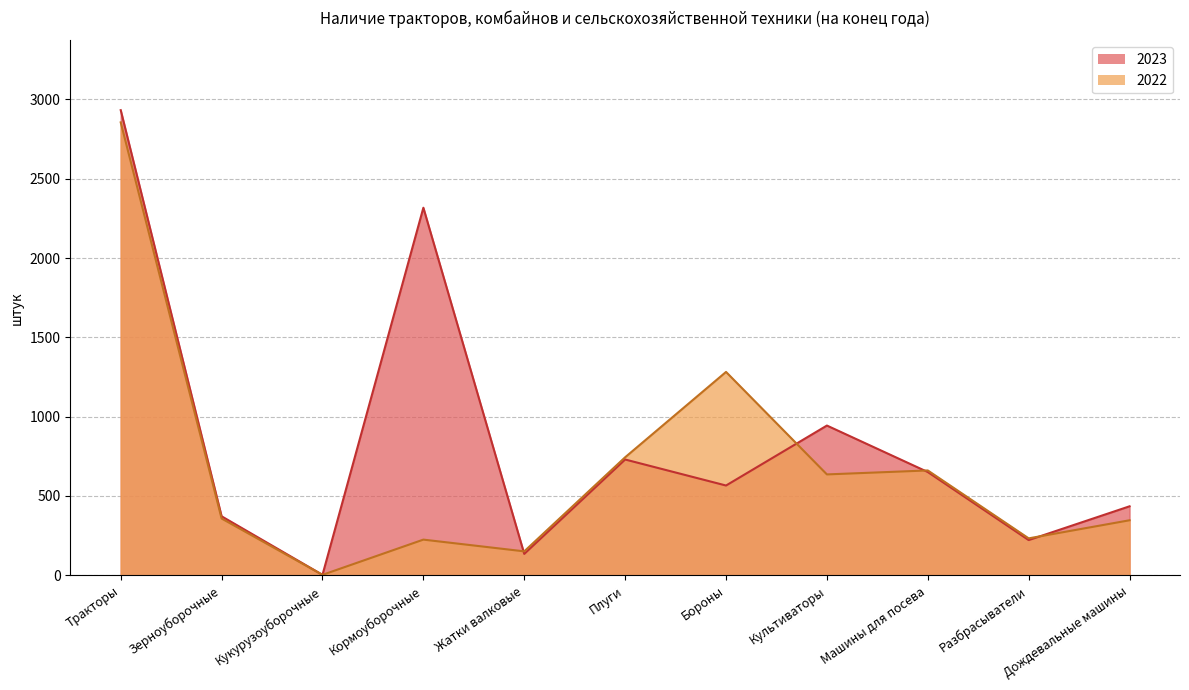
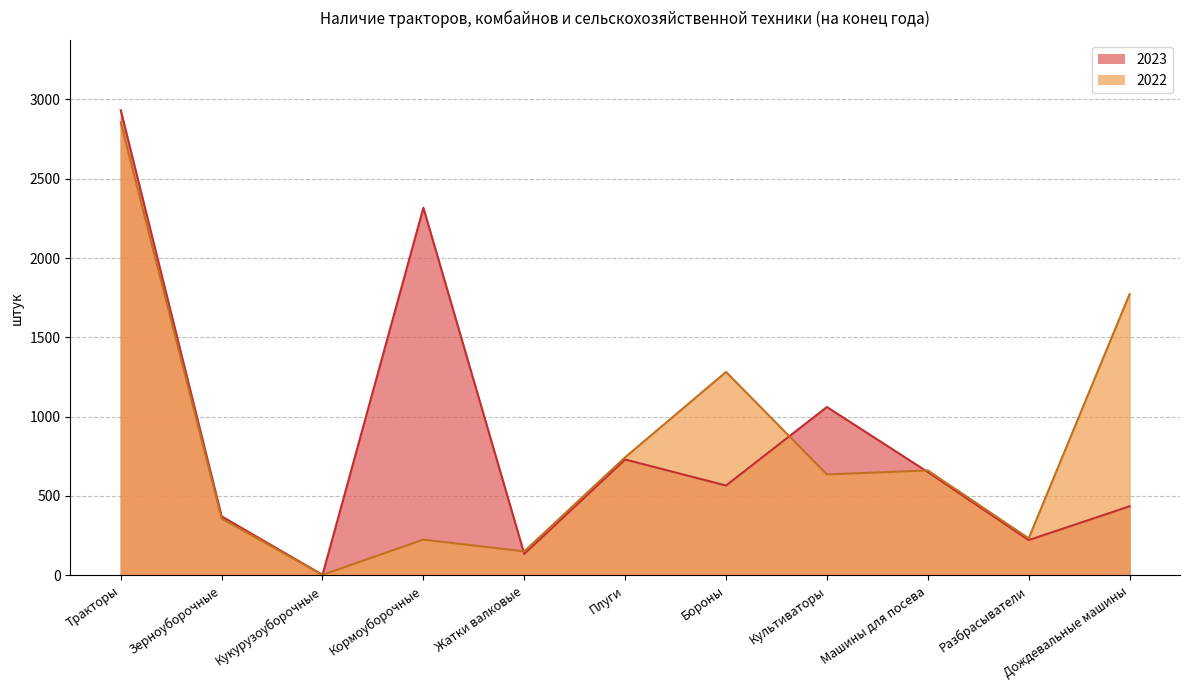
  {
    "2023": {
      "Тракторы": 2930,
      "Кормоуборочные": 2320,
      "Бороны": 570,
-     "Культиваторы": 940,
+     "Культиваторы": 1060,
      "Дождевальные машины": 440
    },
    "2022": {
      "Тракторы": 2860,
      "Кормоуборочные": 230,
      "Бороны": 1280,
      "Культиваторы": 640,
-     "Дождевальные машины": 350
+     "Дождевальные машины": 1770
    }
  }
